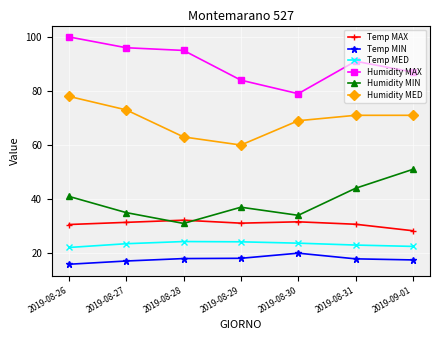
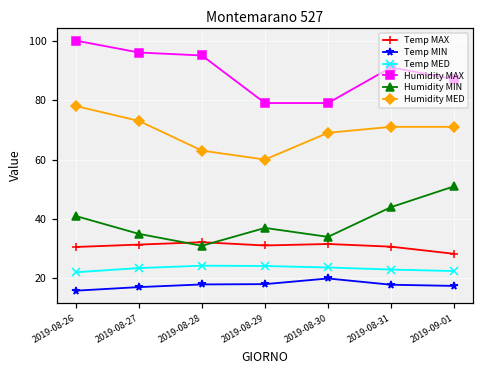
  {
    "Temp MAX": {
      "2019-08-26": 31,
      "2019-08-27": 31,
      "2019-08-28": 32,
      "2019-08-29": 31,
      "2019-08-30": 32,
      "2019-08-31": 31,
      "2019-09-01": 28
    },
    "Temp MIN": {
      "2019-08-26": 16,
      "2019-08-27": 17,
      "2019-08-28": 18,
      "2019-08-29": 18,
      "2019-08-30": 20,
      "2019-08-31": 18,
      "2019-09-01": 18
    },
    "Temp MED": {
      "2019-08-26": 22,
      "2019-08-27": 24,
      "2019-08-28": 24,
      "2019-08-29": 24,
      "2019-08-30": 24,
      "2019-08-31": 23,
      "2019-09-01": 23
    },
    "Humidity MAX": {
      "2019-08-26": 100,
      "2019-08-27": 96,
      "2019-08-28": 95,
-     "2019-08-29": 84,
+     "2019-08-29": 79,
      "2019-08-30": 79
    },
    "Humidity MIN": {
      "2019-08-26": 41,
      "2019-08-27": 35,
      "2019-08-28": 31,
      "2019-08-29": 37,
      "2019-08-30": 34,
      "2019-08-31": 44,
      "2019-09-01": 51
    },
    "Humidity MED": {
      "2019-08-26": 78,
      "2019-08-27": 73,
      "2019-08-28": 63,
      "2019-08-29": 60,
      "2019-08-30": 69,
      "2019-08-31": 71,
      "2019-09-01": 71
    }
  }
